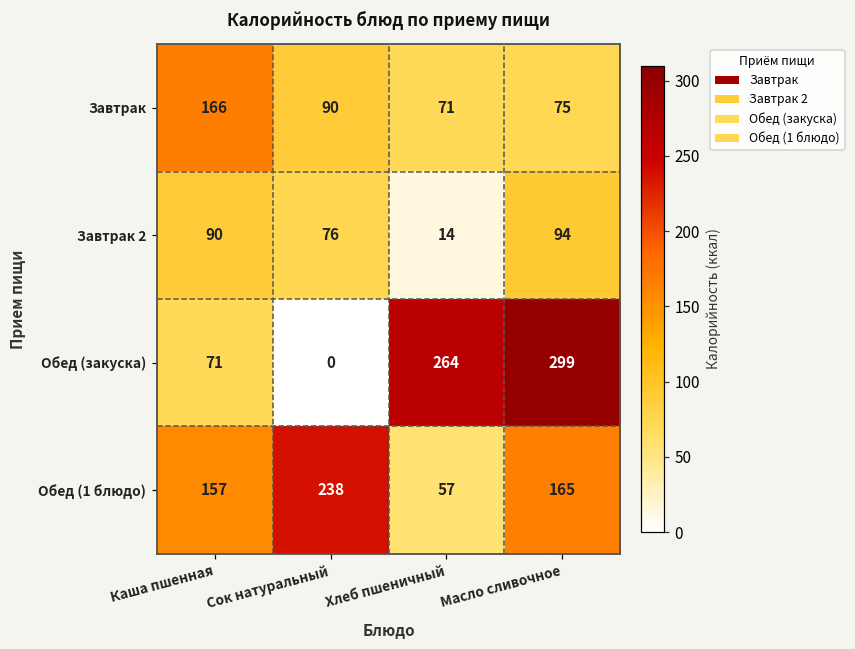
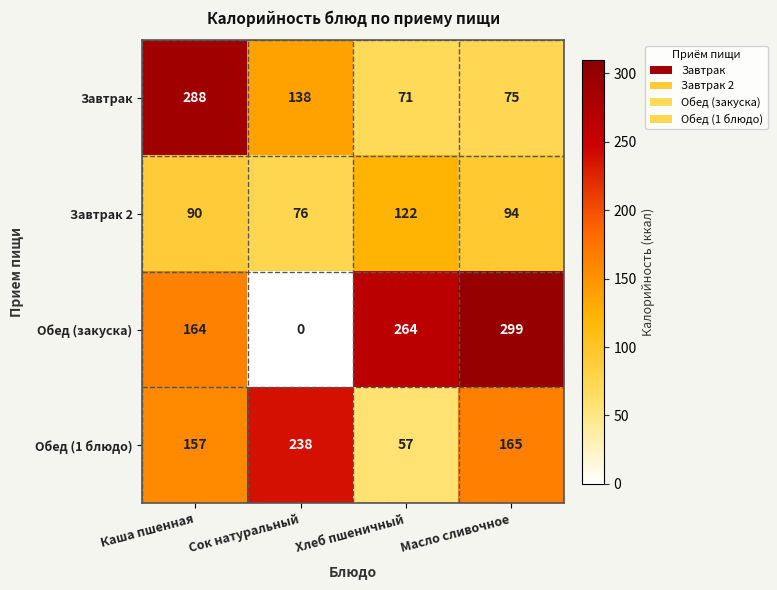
  {
    "Завтрак": {
-     "Каша пшенная": 166,
-     "Сок натуральный": 90,
+     "Каша пшенная": 288,
+     "Сок натуральный": 138,
      "Хлеб пшеничный": 71,
      "Масло сливочное": 75
    },
    "Завтрак 2": {
      "Каша пшенная": 90,
      "Сок натуральный": 76,
-     "Хлеб пшеничный": 14,
+     "Хлеб пшеничный": 122,
      "Масло сливочное": 94
    },
    "Обед (закуска)": {
-     "Каша пшенная": 71,
+     "Каша пшенная": 164,
      "Сок натуральный": 0,
      "Хлеб пшеничный": 264,
      "Масло сливочное": 299
    },
    "Обед (1 блюдо)": {
      "Каша пшенная": 157,
      "Сок натуральный": 238,
      "Хлеб пшеничный": 57,
      "Масло сливочное": 165
    }
  }
